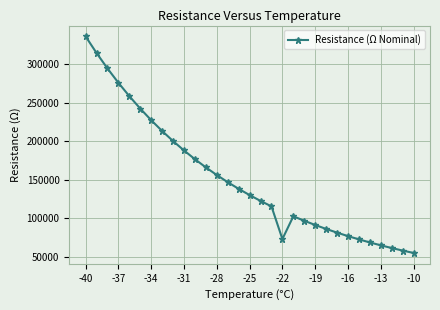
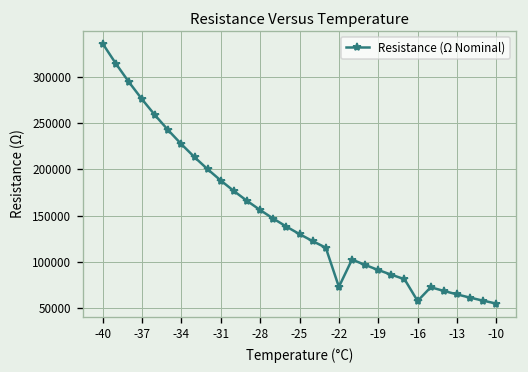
  {
    "-40": 340000,
    "-37": 280000,
    "-34": 230000,
    "-31": 190000,
    "-28": 160000,
    "-25": 130000,
    "-22": 70000,
    "-19": 90000,
-   "-16": 80000,
+   "-16": 60000,
    "-13": 70000,
    "-10": 60000
  }
